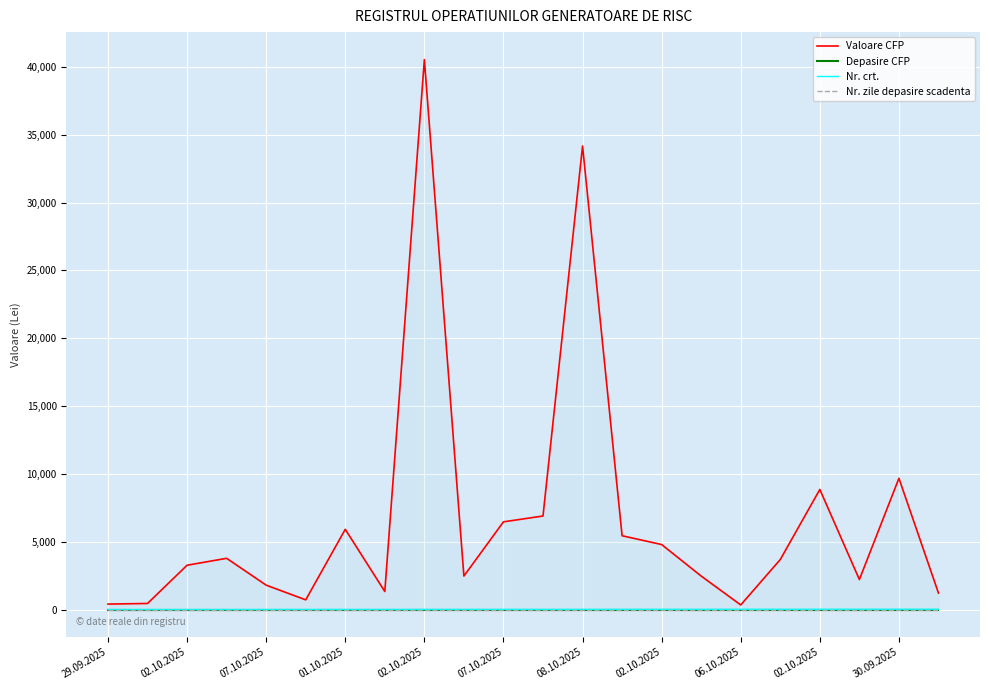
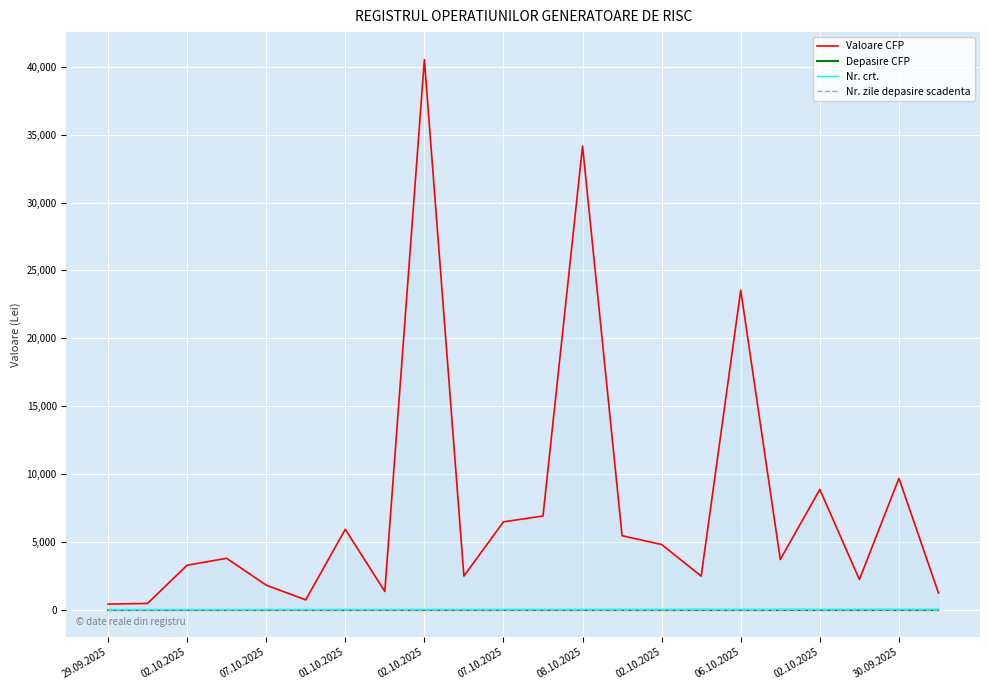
  {
    "Valoare CFP": {
      "29.09.2025": "400",
-     "06.10.2025": "300"
+     "06.10.2025": "23,500"
    }
  }
